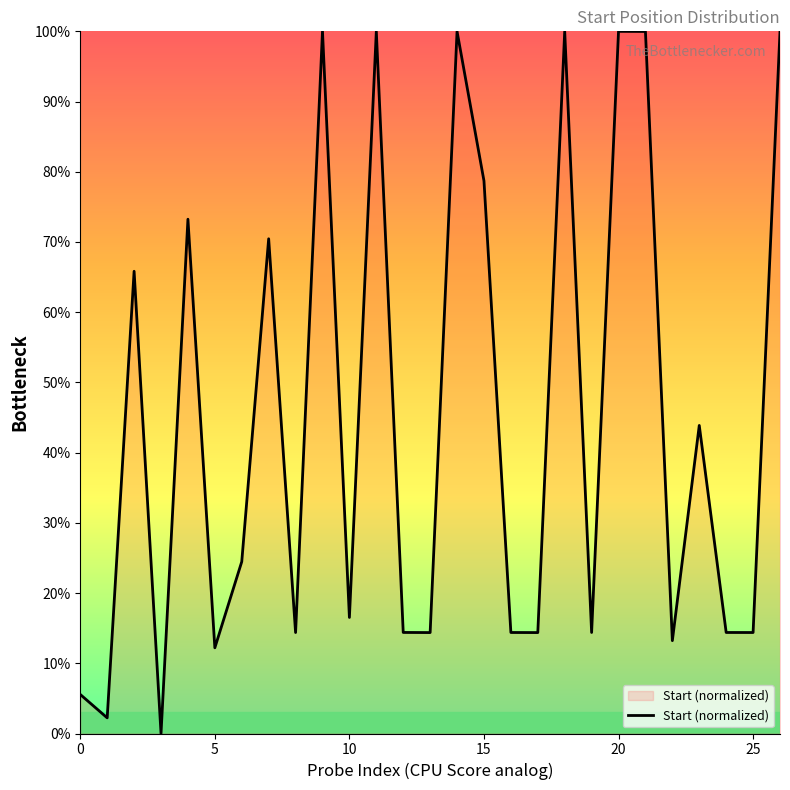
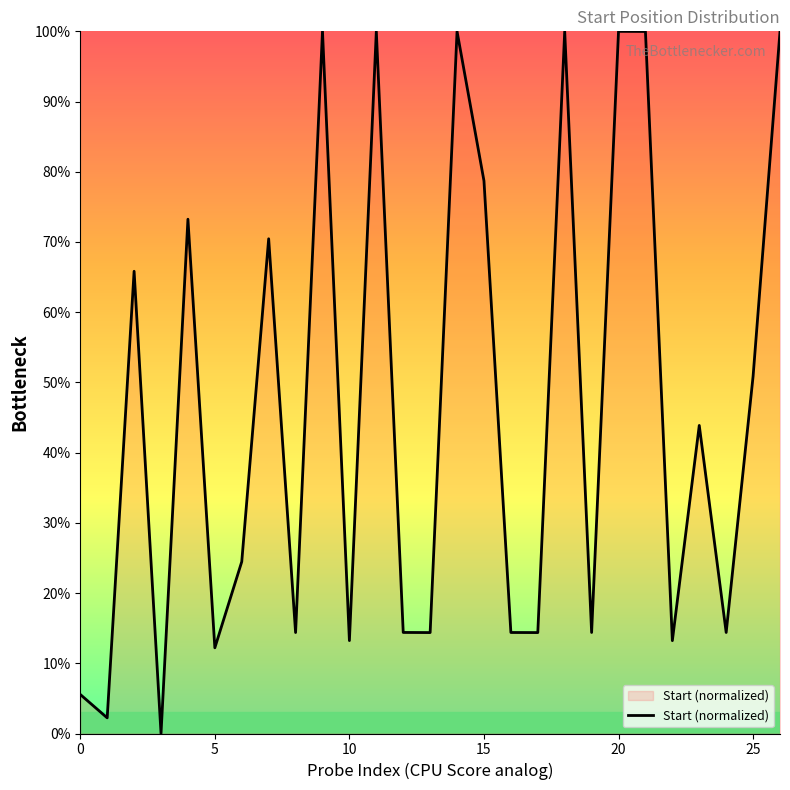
  {
    "0": "6%",
    "5": "12%",
-   "10": "17%",
+   "10": "13%",
    "15": "79%",
    "20": "100%",
-   "25": "14%"
+   "25": "51%"
  }
